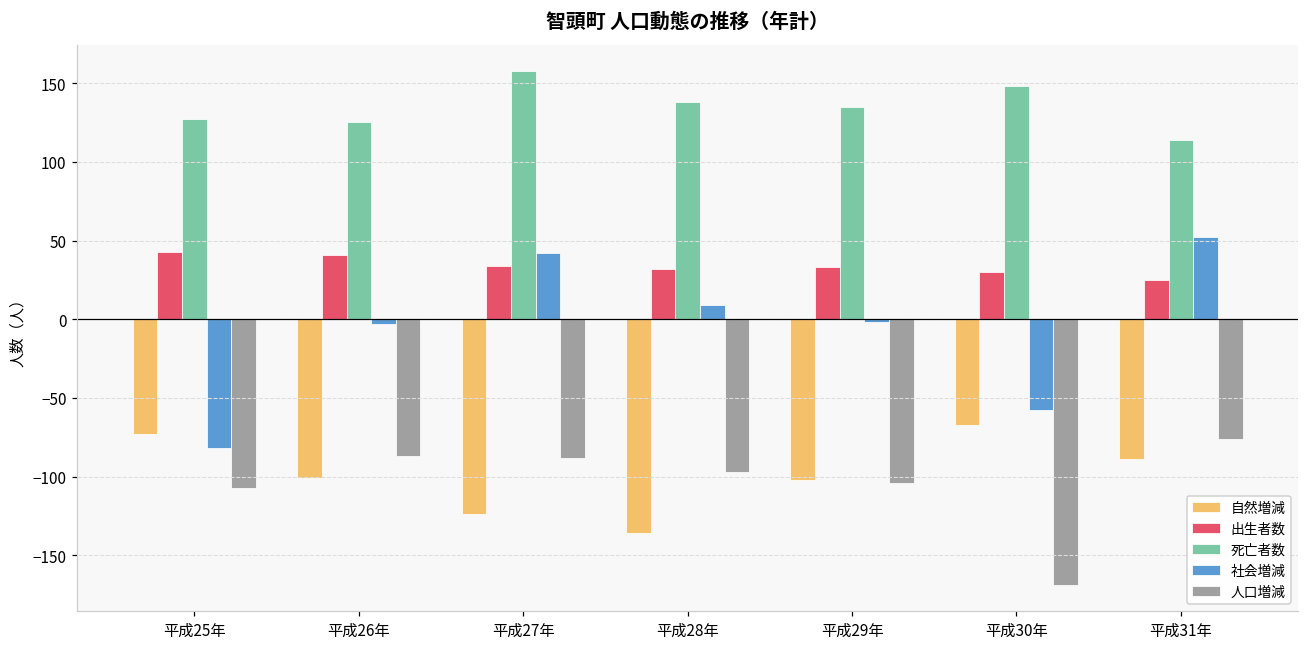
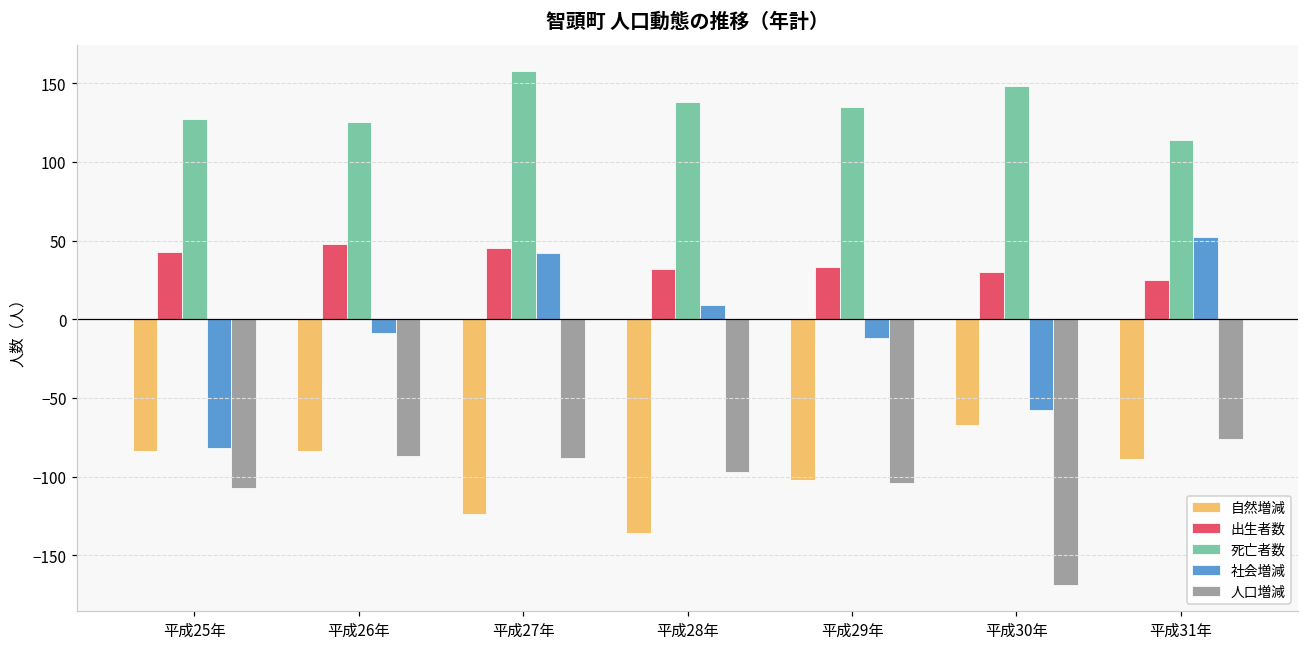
  {
    "自然増減": {
-     "平成25年": -73,
-     "平成26年": -101,
+     "平成25年": -84,
+     "平成26年": -84,
      "平成27年": -124,
      "平成28年": -136,
      "平成29年": -102,
      "平成30年": -67,
      "平成31年": -89
    },
    "出生者数": {
      "平成25年": 43,
-     "平成26年": 41,
-     "平成27年": 34,
+     "平成26年": 48,
+     "平成27年": 45,
      "平成28年": 32,
      "平成29年": 33,
      "平成30年": 30,
      "平成31年": 25
    },
    "社会増減": {
      "平成25年": -82,
-     "平成26年": -3,
+     "平成26年": -9,
      "平成27年": 42,
      "平成28年": 9,
-     "平成29年": -2,
+     "平成29年": -12,
      "平成30年": -58,
      "平成31年": 52
    }
  }
